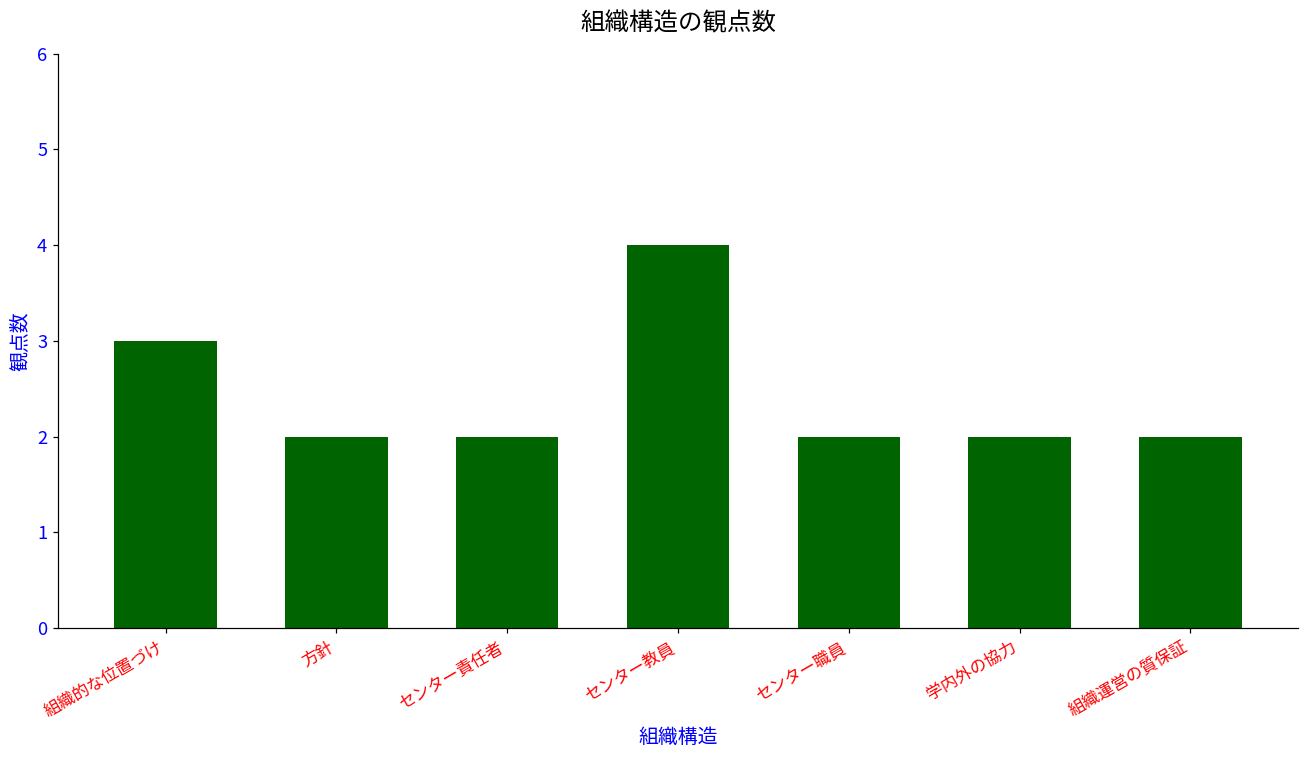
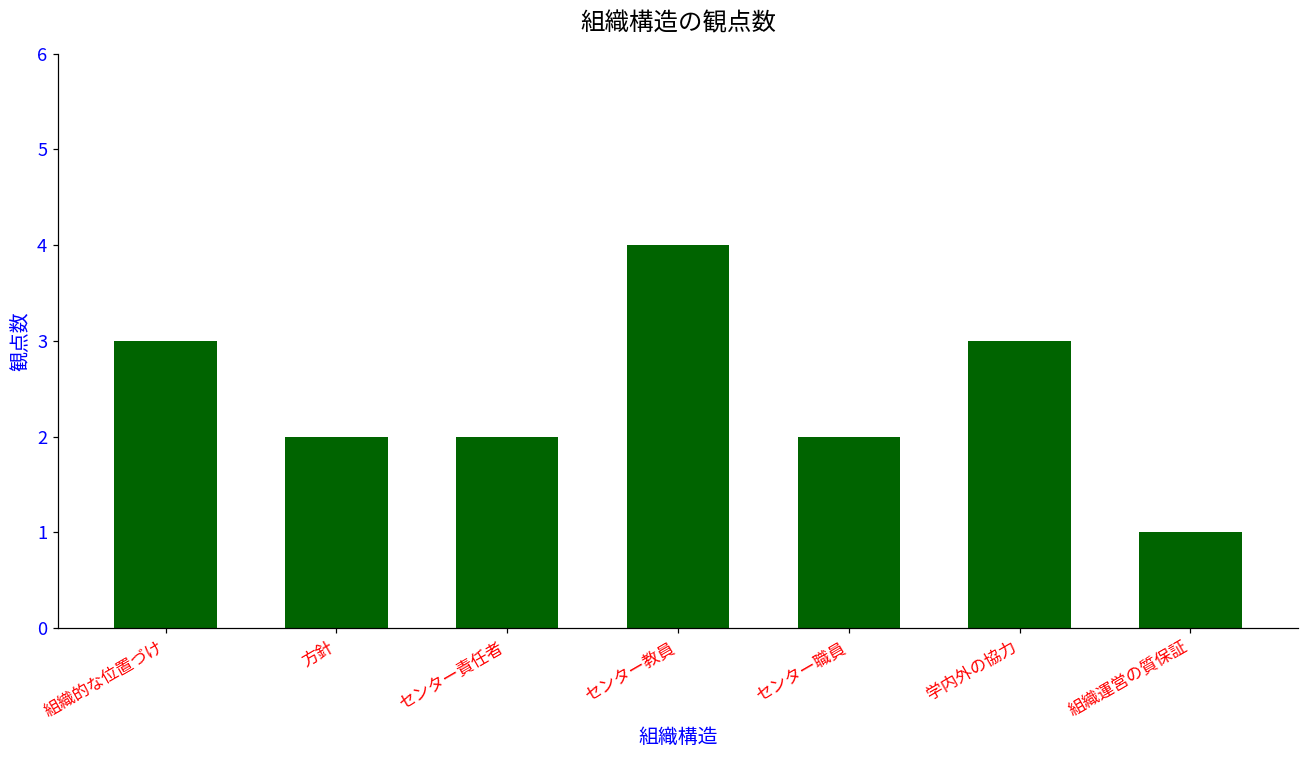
  {
    "組織的な位置づけ": 3,
    "方針": 2,
    "センター責任者": 2,
    "センター教員": 4,
    "センター職員": 2,
-   "学内外の協力": 2,
-   "組織運営の質保証": 2
+   "学内外の協力": 3,
+   "組織運営の質保証": 1
  }
